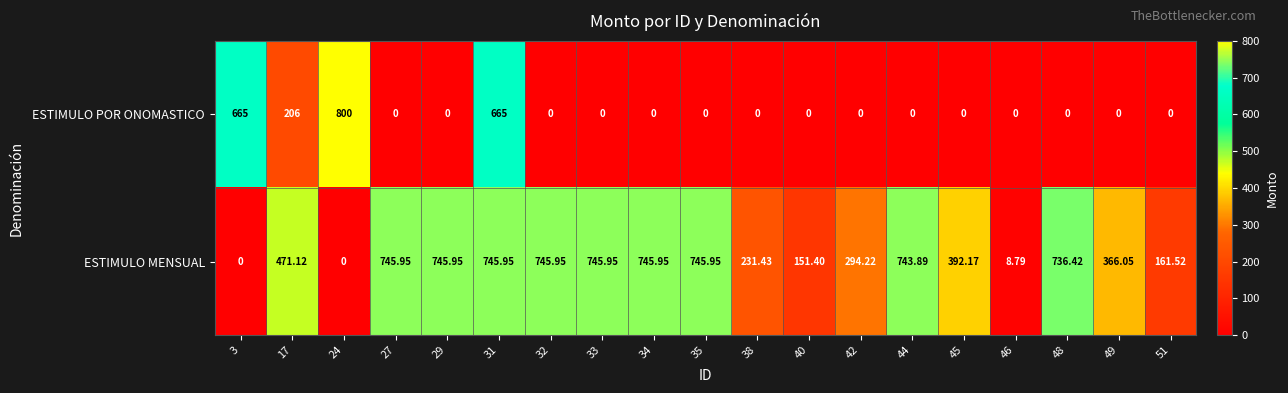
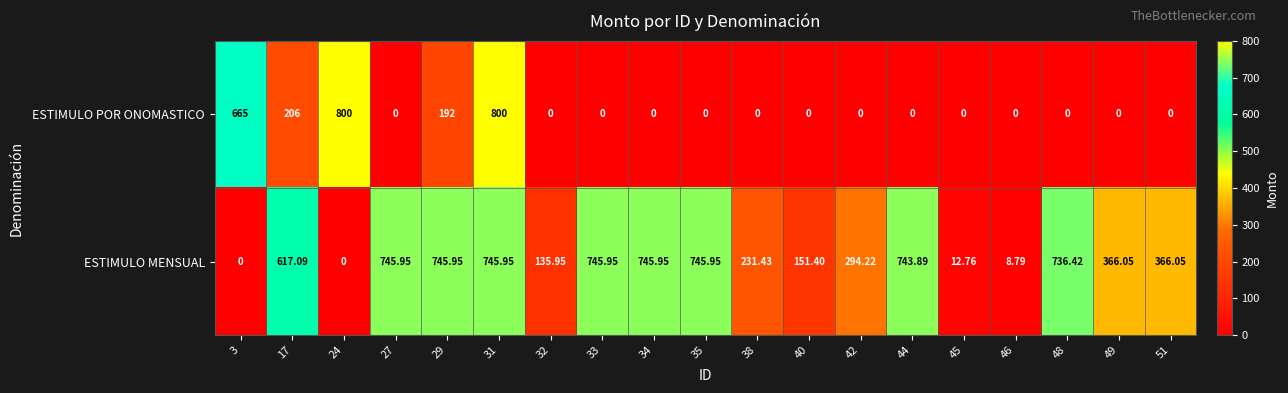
  {
    "ESTIMULO POR ONOMASTICO": {
      "3": 665,
      "17": 206,
      "24": 800,
      "27": 0,
-     "29": 0,
-     "31": 665,
+     "29": 192,
+     "31": 800,
      "32": 0,
      "33": 0,
      "34": 0,
      "35": 0,
      "38": 0,
      "40": 0,
      "42": 0,
      "44": 0,
      "45": 0,
      "46": 0,
      "48": 0,
      "49": 0,
      "51": 0
    },
    "ESTIMULO MENSUAL": {
      "3": 0,
-     "17": 471.12,
+     "17": 617.09,
      "24": 0,
      "27": 745.95,
      "29": 745.95,
      "31": 745.95,
-     "32": 745.95,
+     "32": 135.95,
      "33": 745.95,
      "34": 745.95,
      "35": 745.95,
      "38": 231.43,
      "40": 151.40,
      "42": 294.22,
      "44": 743.89,
-     "45": 392.17,
+     "45": 12.76,
      "46": 8.79,
      "48": 736.42,
      "49": 366.05,
-     "51": 161.52
+     "51": 366.05
    }
  }
